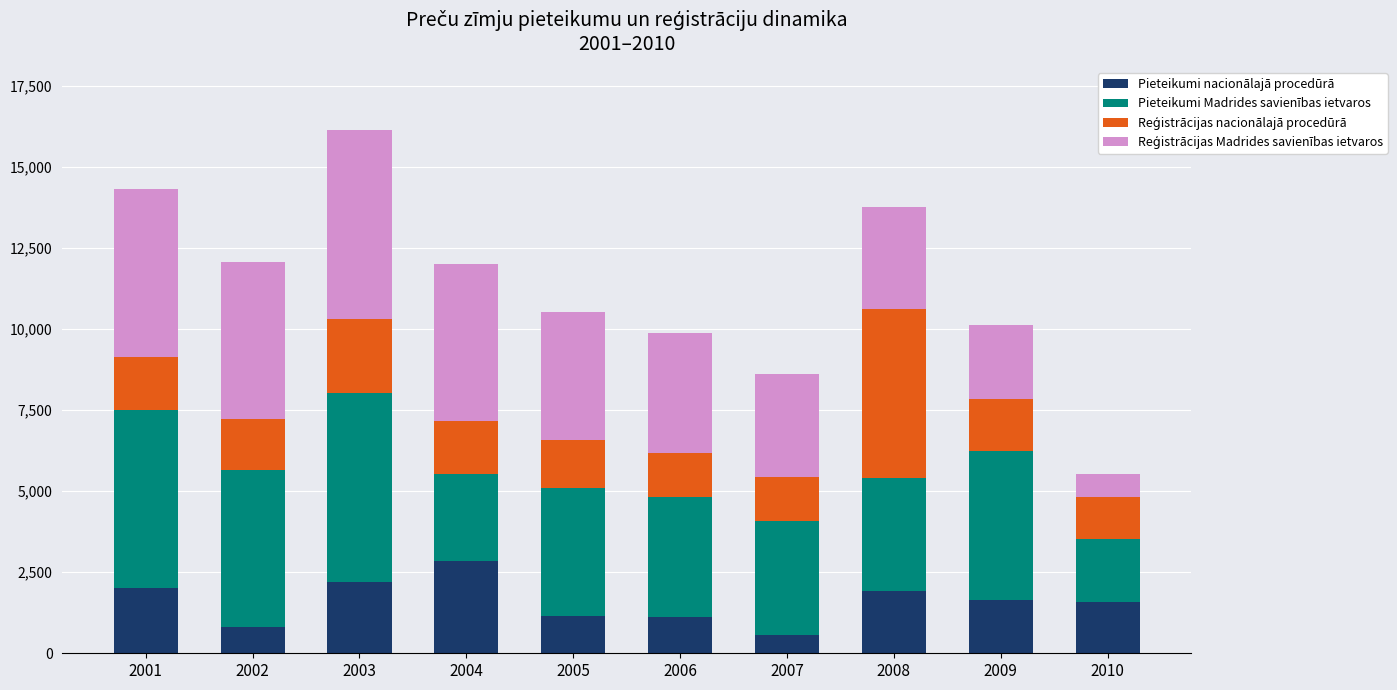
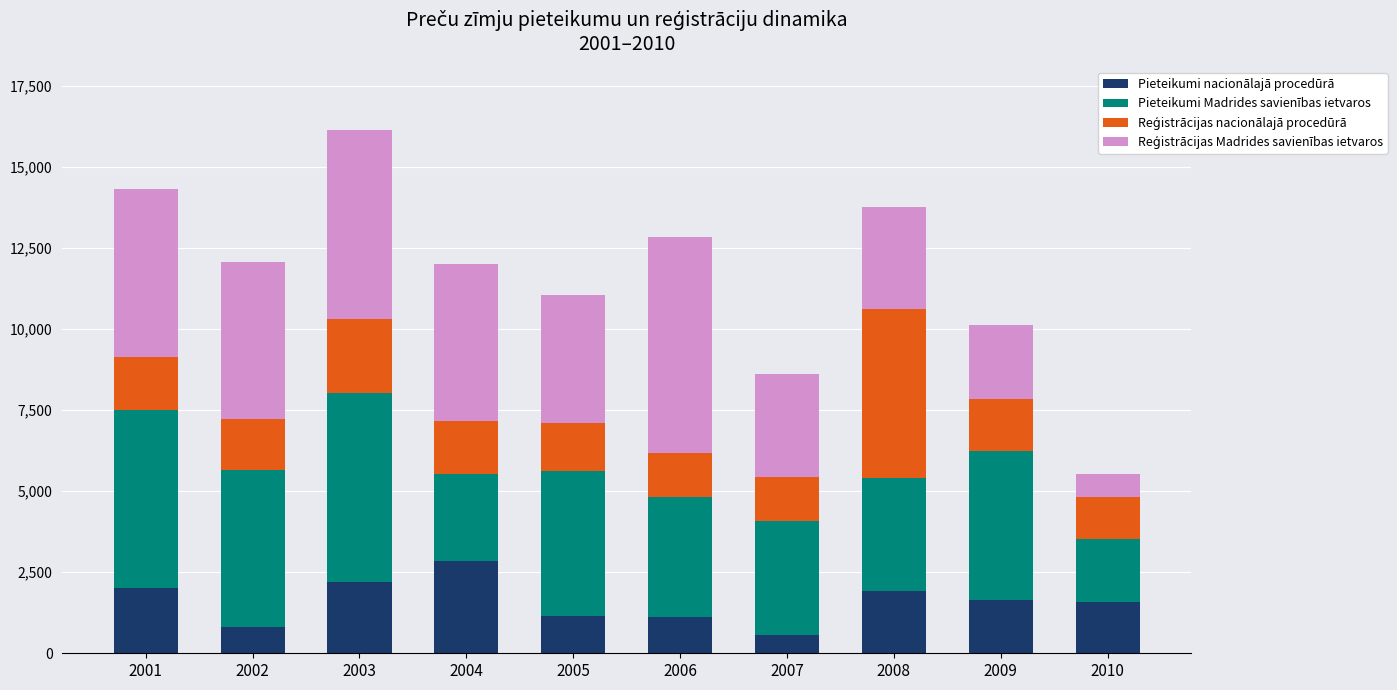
  {
    "Pieteikumi nacionālajā procedūrā": {
      "2001": "2,000",
      "2002": "800",
      "2003": "2,200",
      "2004": "2,900",
      "2005": "1,200",
      "2006": "1,100",
      "2007": "600",
      "2008": "1,900",
      "2009": "1,600",
      "2010": "1,600"
    },
    "Pieteikumi Madrides savienības ietvaros": {
      "2001": "5,500",
      "2002": "4,800",
      "2003": "5,800",
      "2004": "2,700",
-     "2005": "3,900",
+     "2005": "4,500",
      "2006": "3,700",
      "2007": "3,500",
      "2008": "3,500",
      "2009": "4,600",
      "2010": "1,900"
    },
    "Reģistrācijas nacionālajā procedūrā": {
      "2001": "1,700",
      "2002": "1,600",
      "2003": "2,300",
      "2004": "1,600",
      "2005": "1,500",
      "2006": "1,400",
      "2007": "1,400",
      "2008": "5,200",
      "2009": "1,600",
      "2010": "1,300"
    },
    "Reģistrācijas Madrides savienības ietvaros": {
      "2001": "5,200",
      "2002": "4,800",
      "2003": "5,800",
      "2004": "4,900",
      "2005": "3,900",
-     "2006": "3,700",
+     "2006": "6,700",
      "2007": "3,200",
      "2008": "3,200",
      "2009": "2,300",
      "2010": "700"
    }
  }
